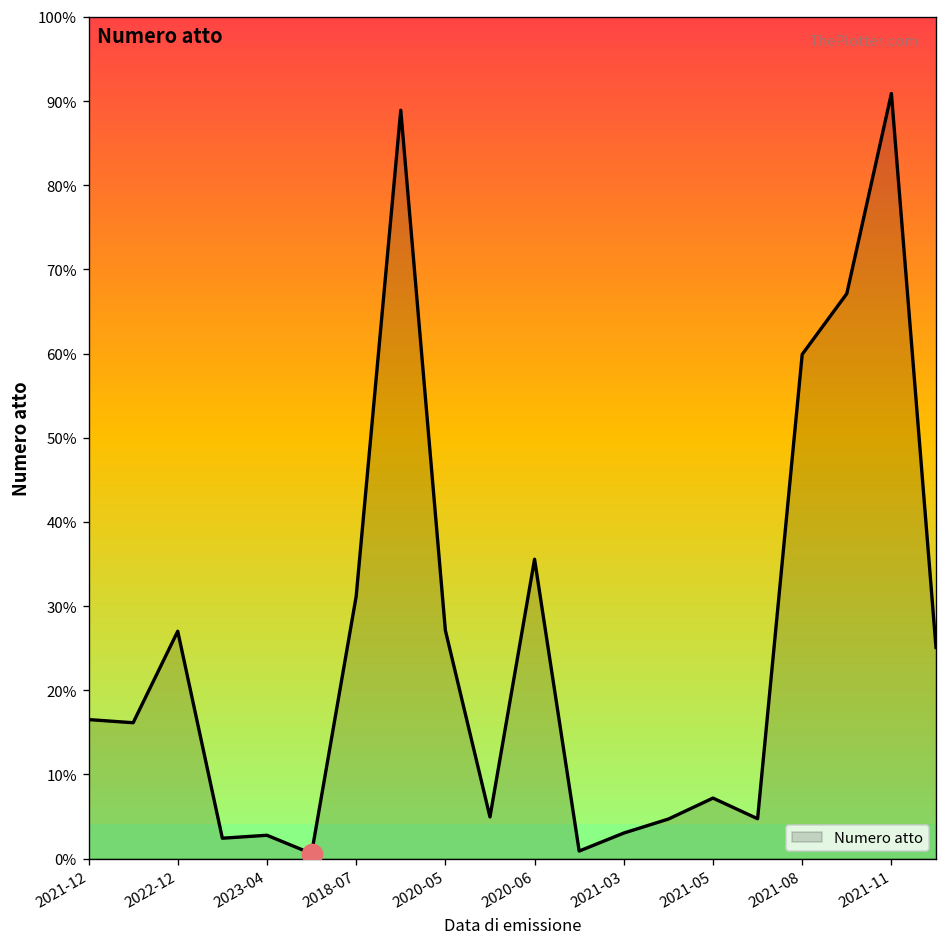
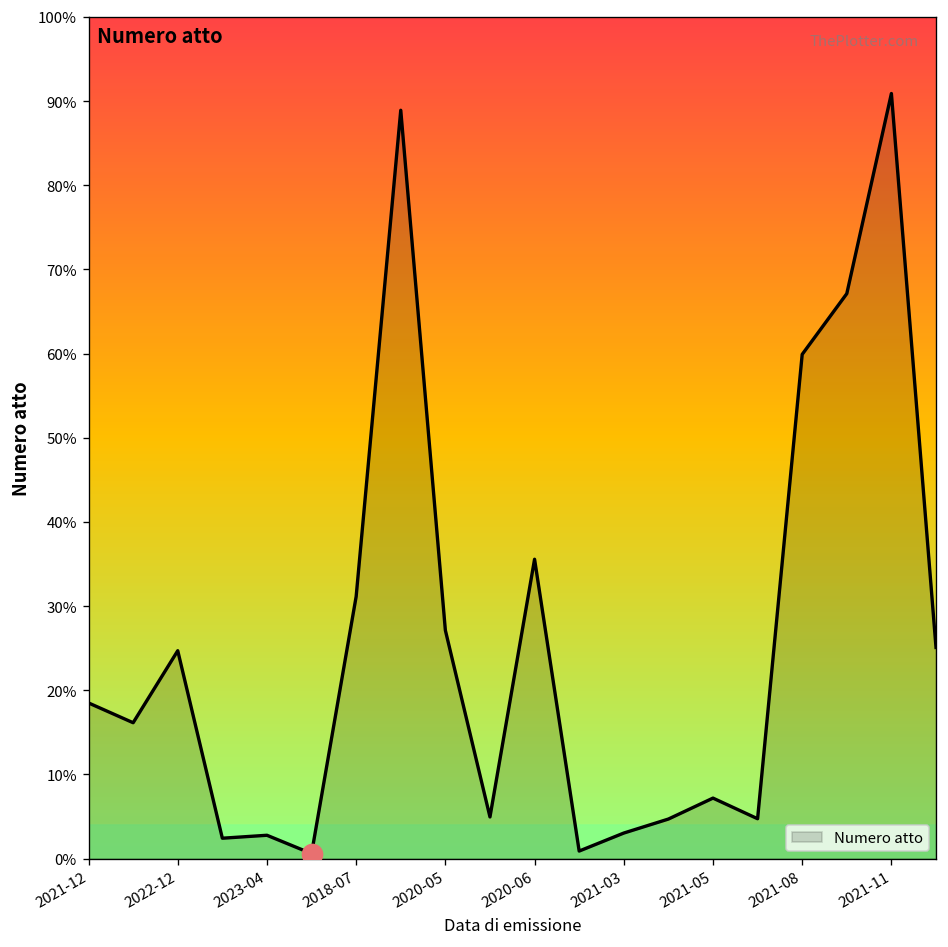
  {
    "Numero atto": {
-     "2021-12": "17%",
-     "2022-12": "27%",
+     "2021-12": "18%",
+     "2022-12": "25%",
      "2018-07": "31%",
      "2020-06": "36%",
      "2021-05": "7%",
      "2021-11": "91%"
    }
  }
